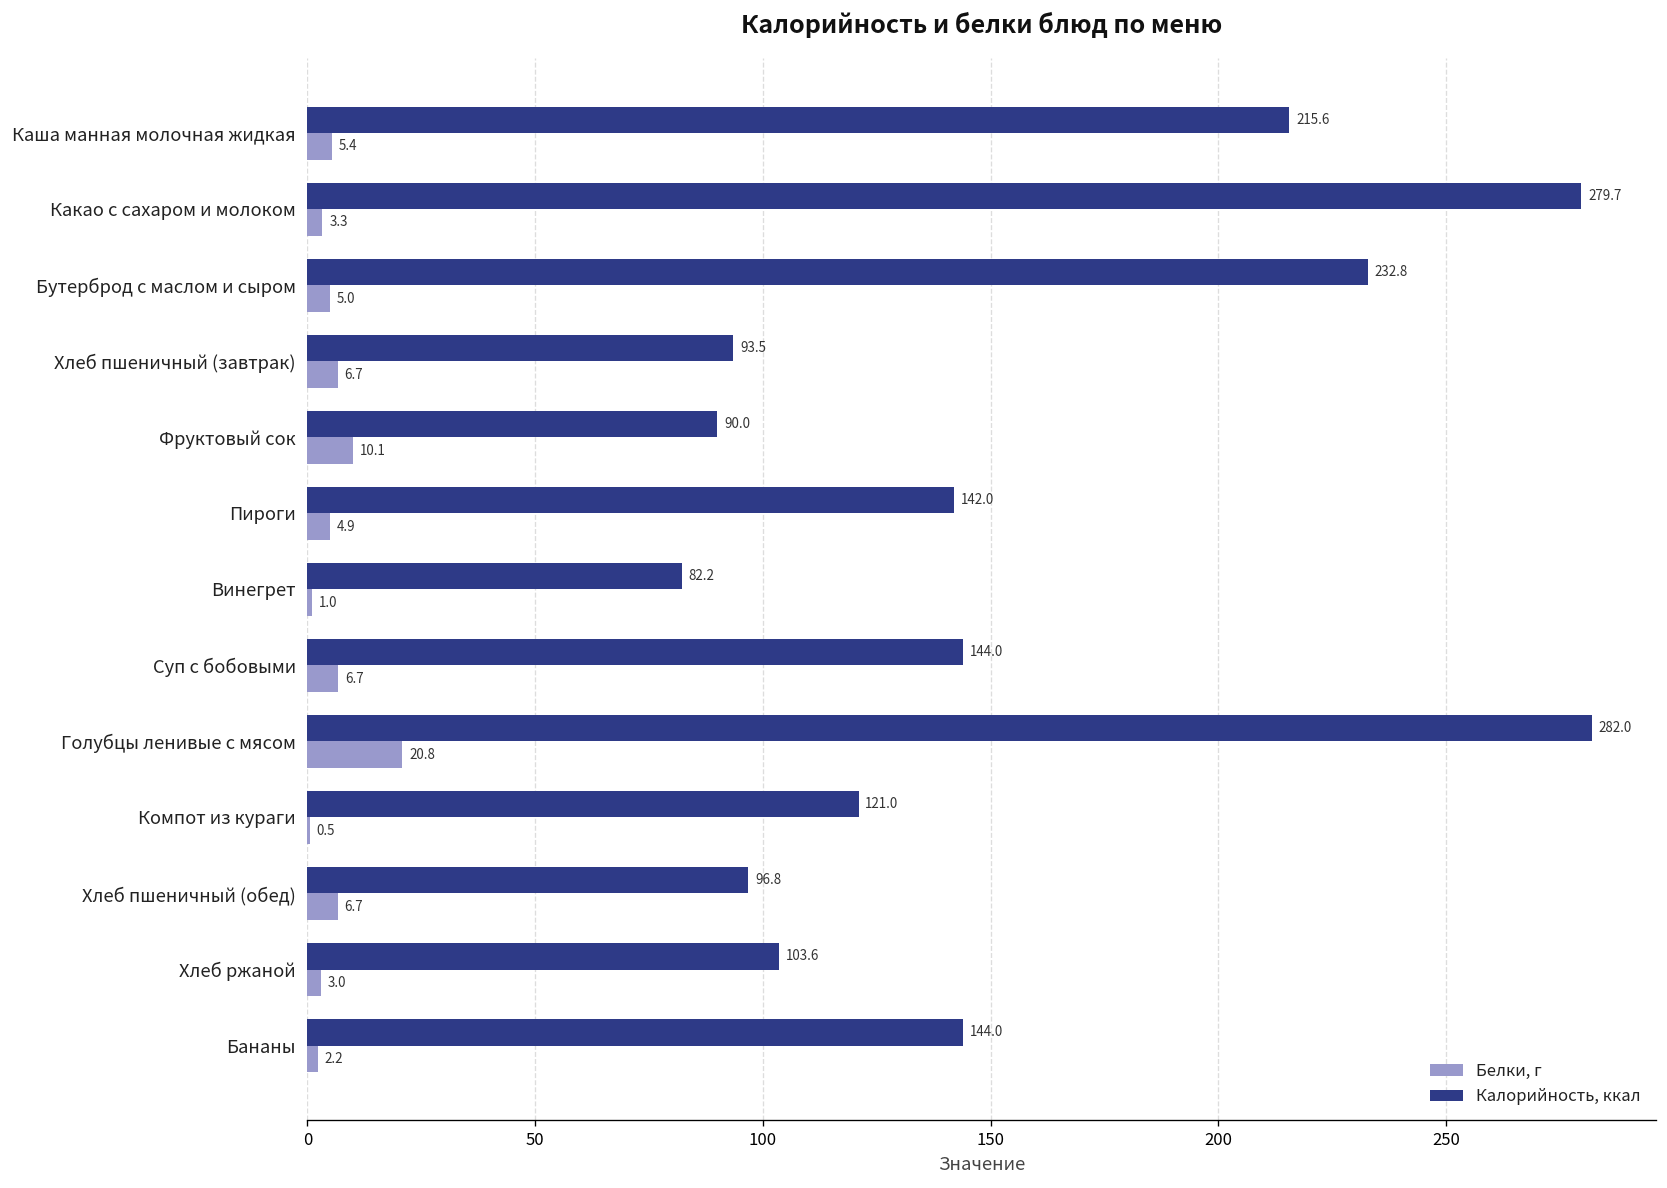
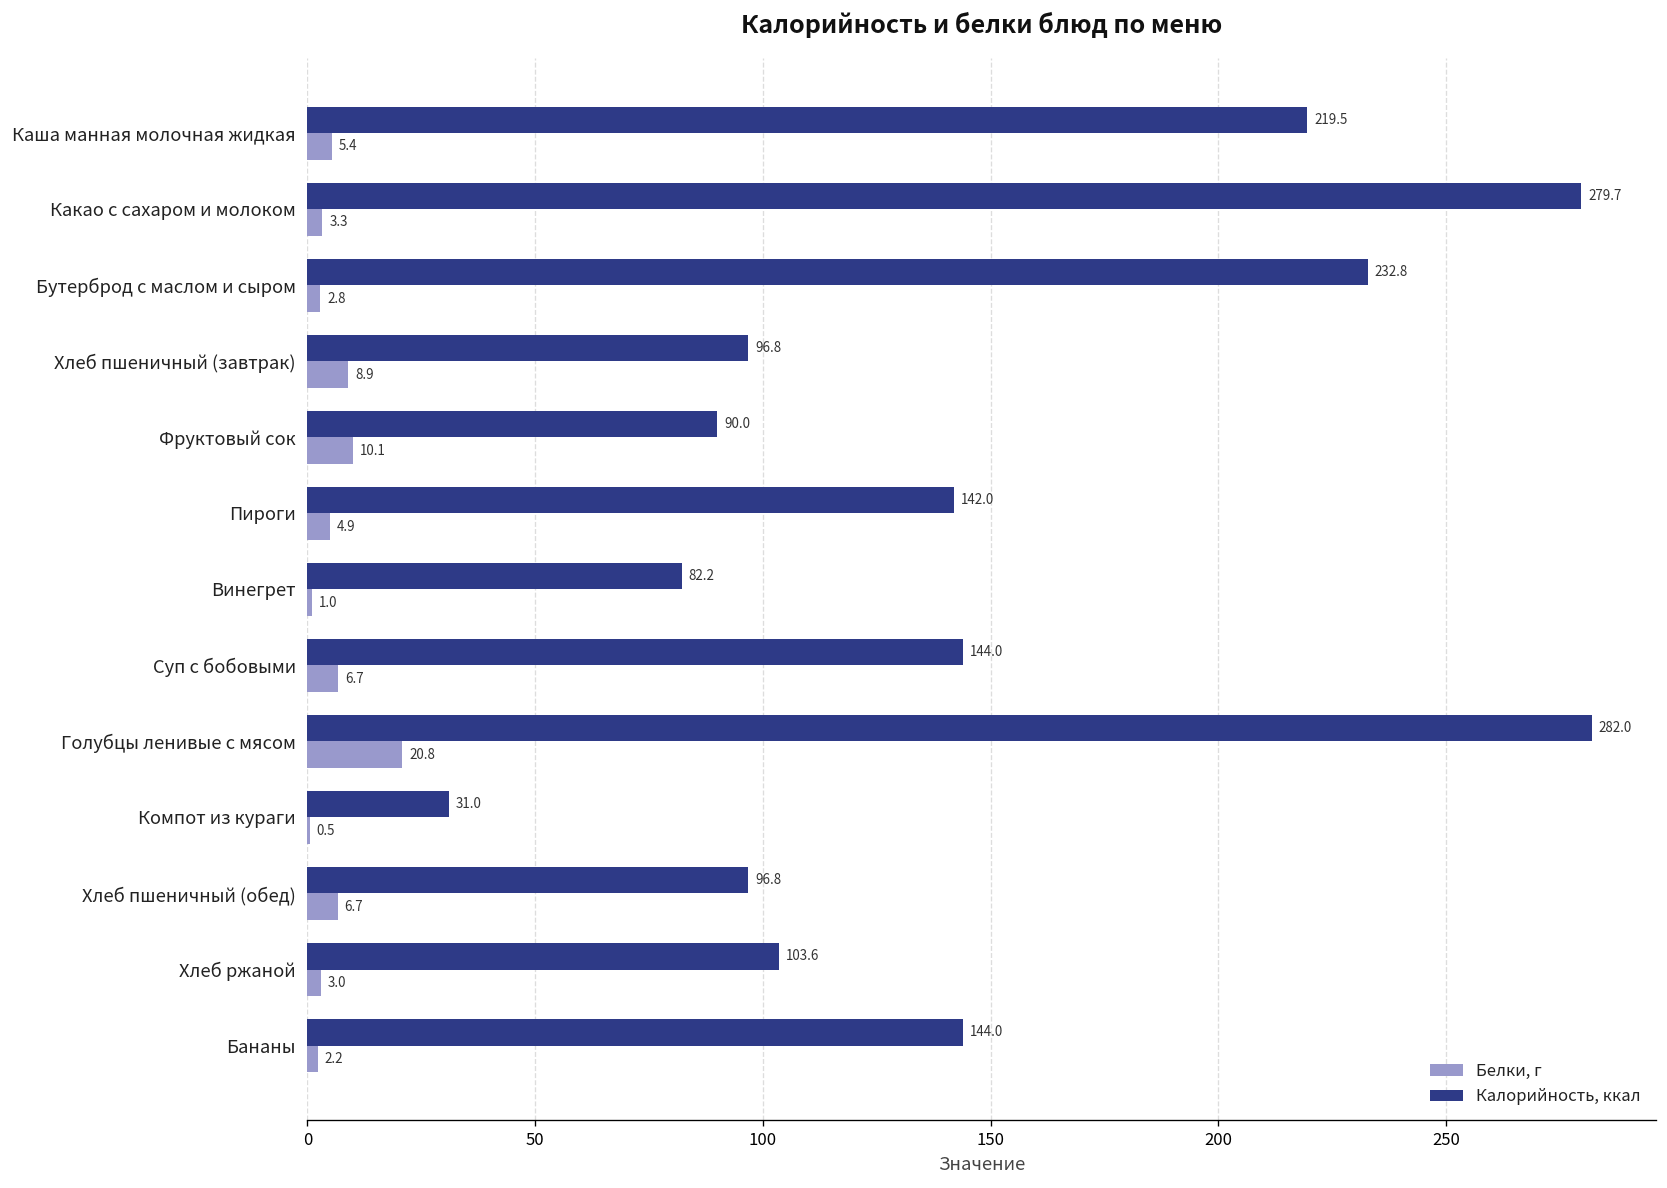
  {
    "Белки, г": {
      "Каша манная молочная жидкая": 5.4,
      "Какао с сахаром и молоком": 3.3,
-     "Бутерброд с маслом и сыром": 5.0,
-     "Хлеб пшеничный (завтрак)": 6.7,
+     "Бутерброд с маслом и сыром": 2.8,
+     "Хлеб пшеничный (завтрак)": 8.9,
      "Фруктовый сок": 10.1,
      "Пироги": 4.9,
      "Винегрет": 1.0,
      "Суп с бобовыми": 6.7,
      "Голубцы ленивые с мясом": 20.8,
      "Компот из кураги": 0.5,
      "Хлеб пшеничный (обед)": 6.7,
      "Хлеб ржаной": 3.0,
      "Бананы": 2.2
    },
    "Калорийность, ккал": {
-     "Каша манная молочная жидкая": 215.6,
+     "Каша манная молочная жидкая": 219.5,
      "Какао с сахаром и молоком": 279.7,
      "Бутерброд с маслом и сыром": 232.8,
-     "Хлеб пшеничный (завтрак)": 93.5,
+     "Хлеб пшеничный (завтрак)": 96.8,
      "Фруктовый сок": 90.0,
      "Пироги": 142.0,
      "Винегрет": 82.2,
      "Суп с бобовыми": 144.0,
      "Голубцы ленивые с мясом": 282.0,
-     "Компот из кураги": 121.0,
+     "Компот из кураги": 31.0,
      "Хлеб пшеничный (обед)": 96.8,
      "Хлеб ржаной": 103.6,
      "Бананы": 144.0
    }
  }
